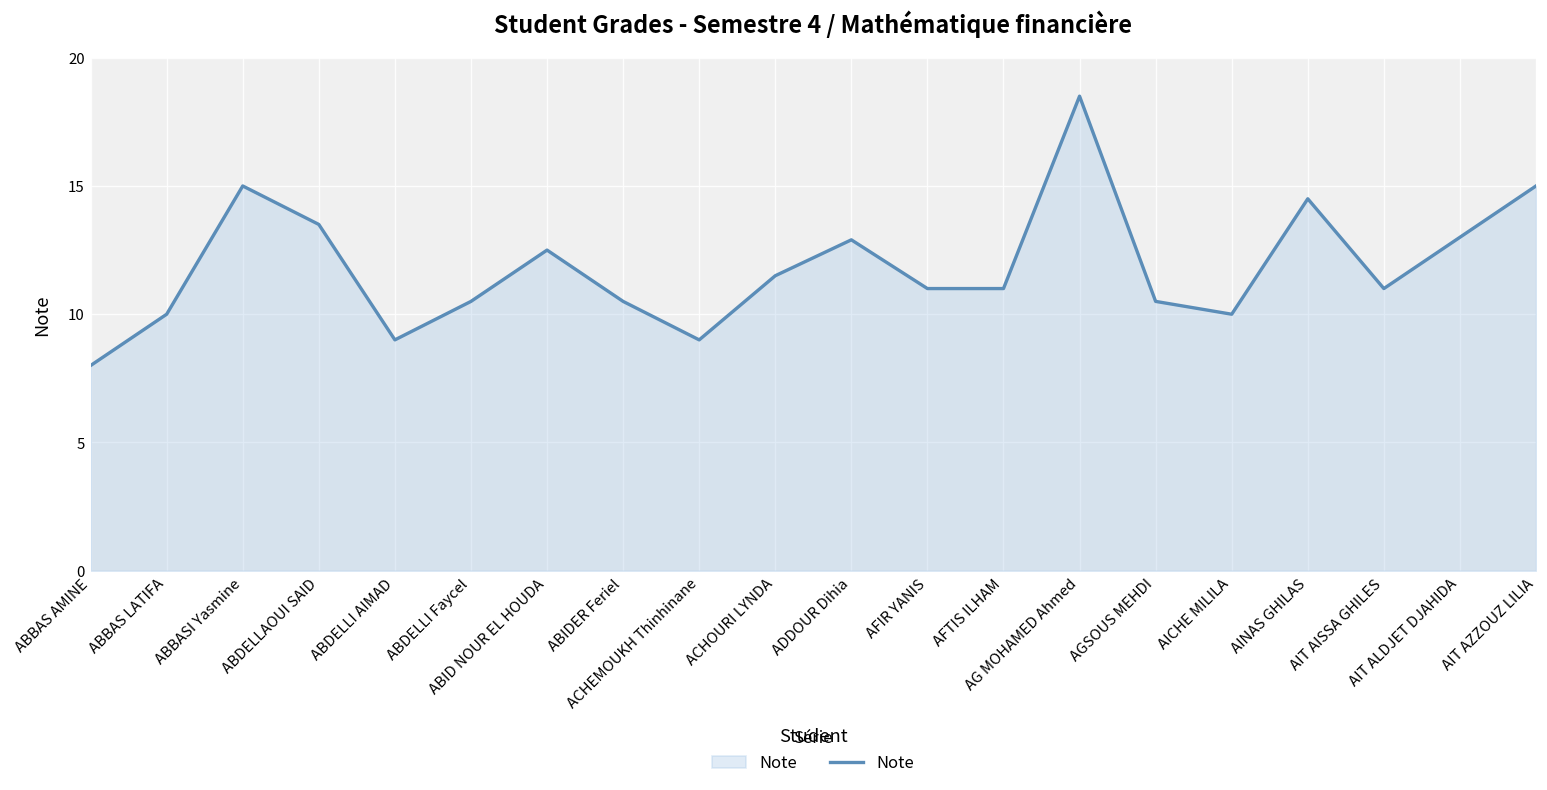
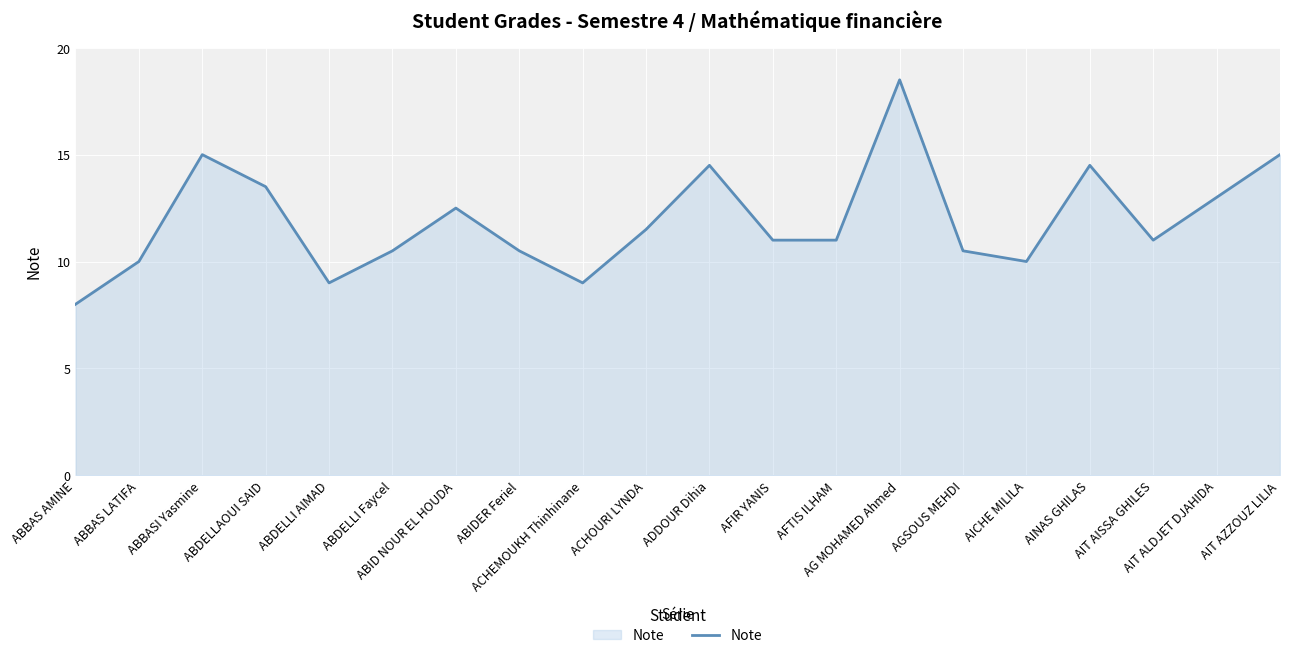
  {
    "ABBAS AMINE": 8.0,
    "ABBAS LATIFA": 10.0,
    "ABBASI Yasmine": 15.0,
    "ABDELLAOUI SAID": 13.5,
    "ABDELLI AIMAD": 9.0,
    "ABDELLI Faycel": 10.5,
    "ABID NOUR EL HOUDA": 12.5,
    "ABIDER Feriel": 10.5,
    "ACHEMOUKH Thinhinane": 9.0,
    "ACHOURI LYNDA": 11.5,
-   "ADDOUR Dihia": 12.9,
+   "ADDOUR Dihia": 14.5,
    "AFIR YANIS": 11.0,
    "AFTIS ILHAM": 11.0,
    "AG MOHAMED Ahmed": 18.5,
    "AGSOUS MEHDI": 10.5,
    "AICHE MILILA": 10.0,
    "AINAS GHILAS": 14.5,
    "AIT AISSA GHILES": 11.0,
    "AIT ALDJET DJAHIDA": 13.0,
    "AIT AZZOUZ LILIA": 15.0
  }
